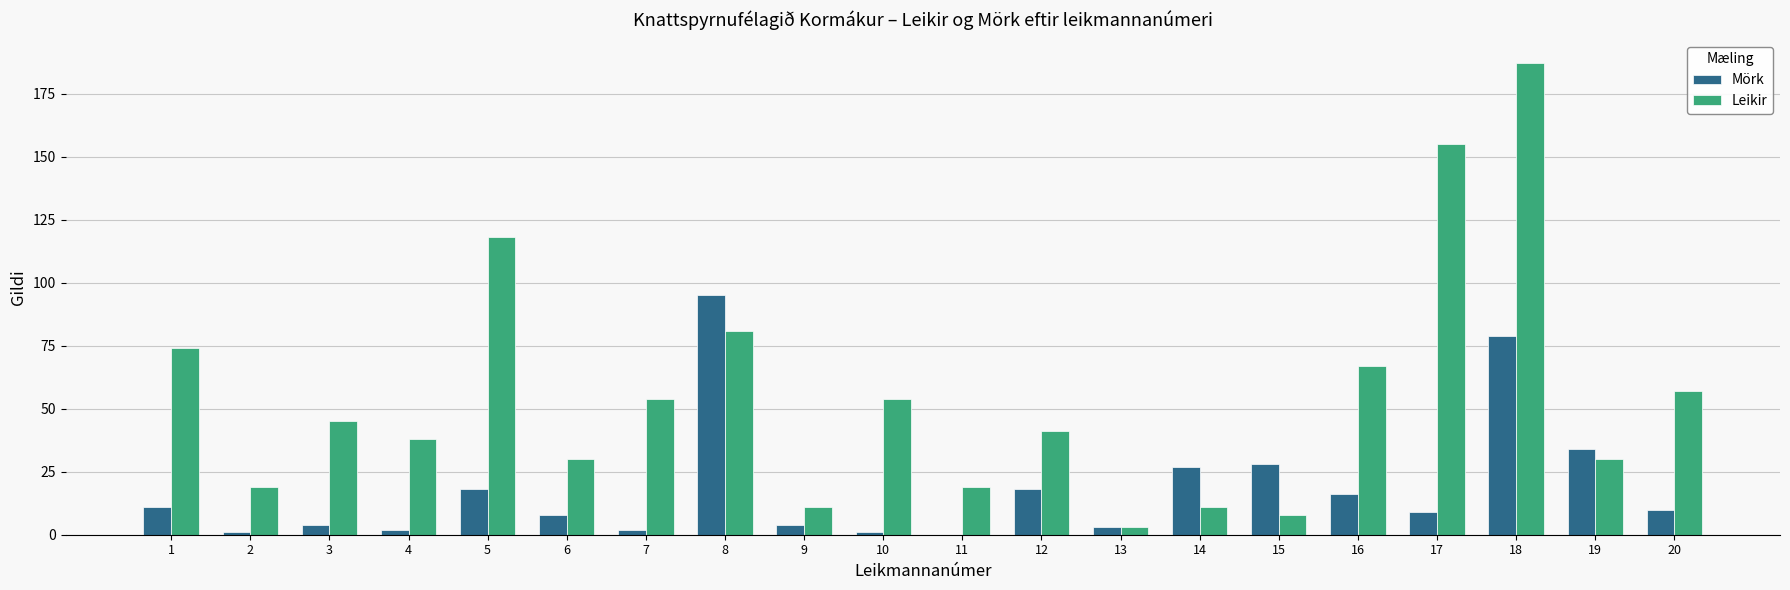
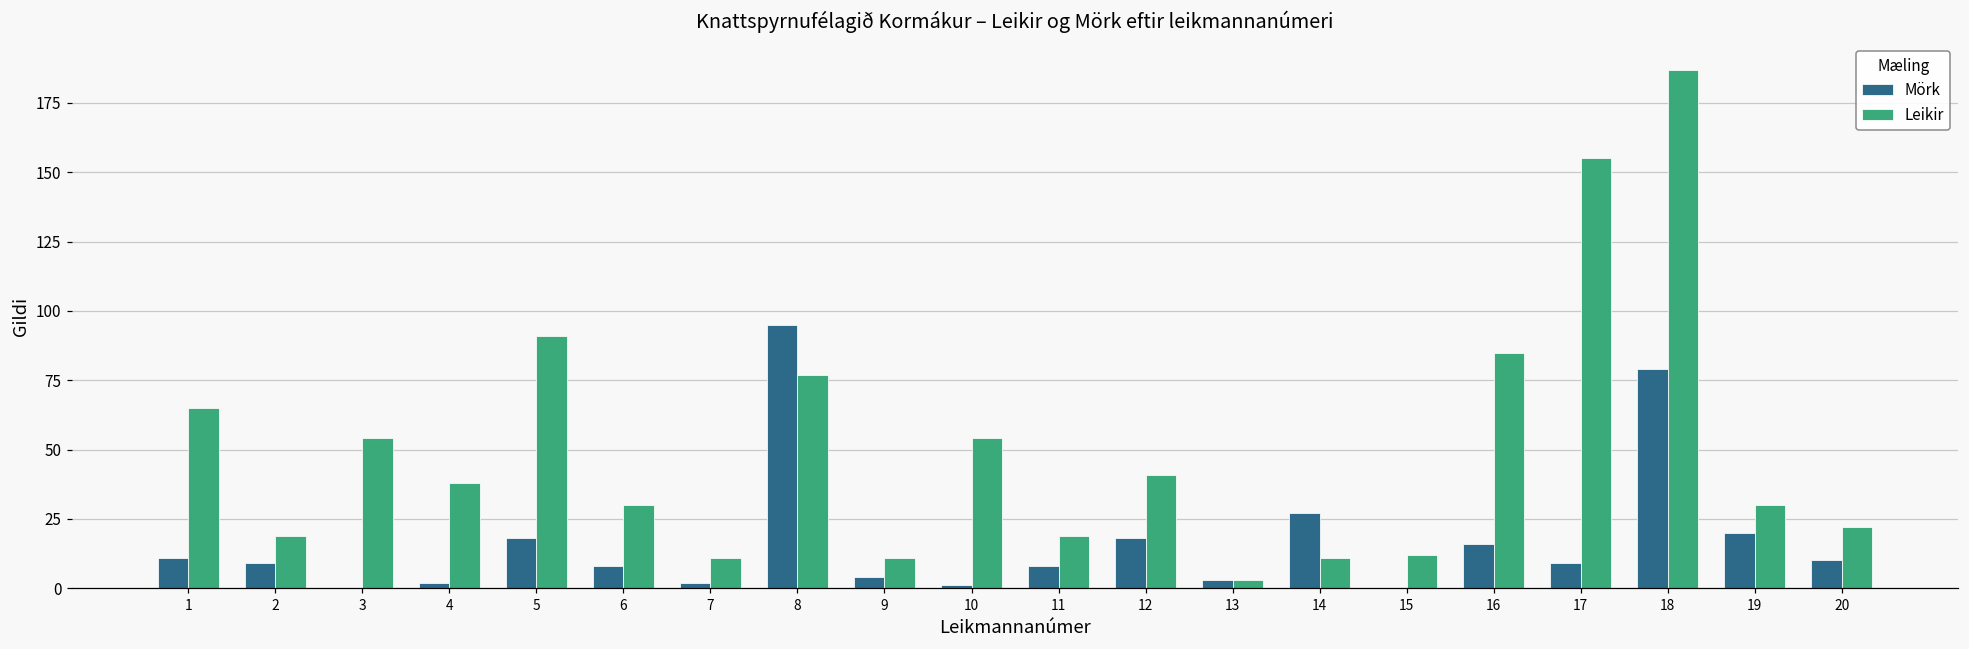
  {
    "Mörk": {
      "1": 11,
-     "2": 1,
-     "3": 4,
+     "2": 9,
+     "3": 0,
      "4": 2,
      "5": 18,
      "6": 8,
      "7": 2,
      "8": 95,
      "9": 4,
      "10": 1,
-     "11": 0,
+     "11": 8,
      "12": 18,
      "13": 3,
      "14": 27,
-     "15": 28,
+     "15": 0,
      "16": 16,
      "17": 9,
      "18": 79,
-     "19": 34,
+     "19": 20,
      "20": 10
    },
    "Leikir": {
-     "1": 74,
+     "1": 65,
      "2": 19,
-     "3": 45,
+     "3": 54,
      "4": 38,
-     "5": 118,
+     "5": 91,
      "6": 30,
-     "7": 54,
-     "8": 81,
+     "7": 11,
+     "8": 77,
      "9": 11,
      "10": 54,
      "11": 19,
      "12": 41,
      "13": 3,
      "14": 11,
-     "15": 8,
-     "16": 67,
+     "15": 12,
+     "16": 85,
      "17": 155,
      "18": 187,
      "19": 30,
-     "20": 57
+     "20": 22
    }
  }
